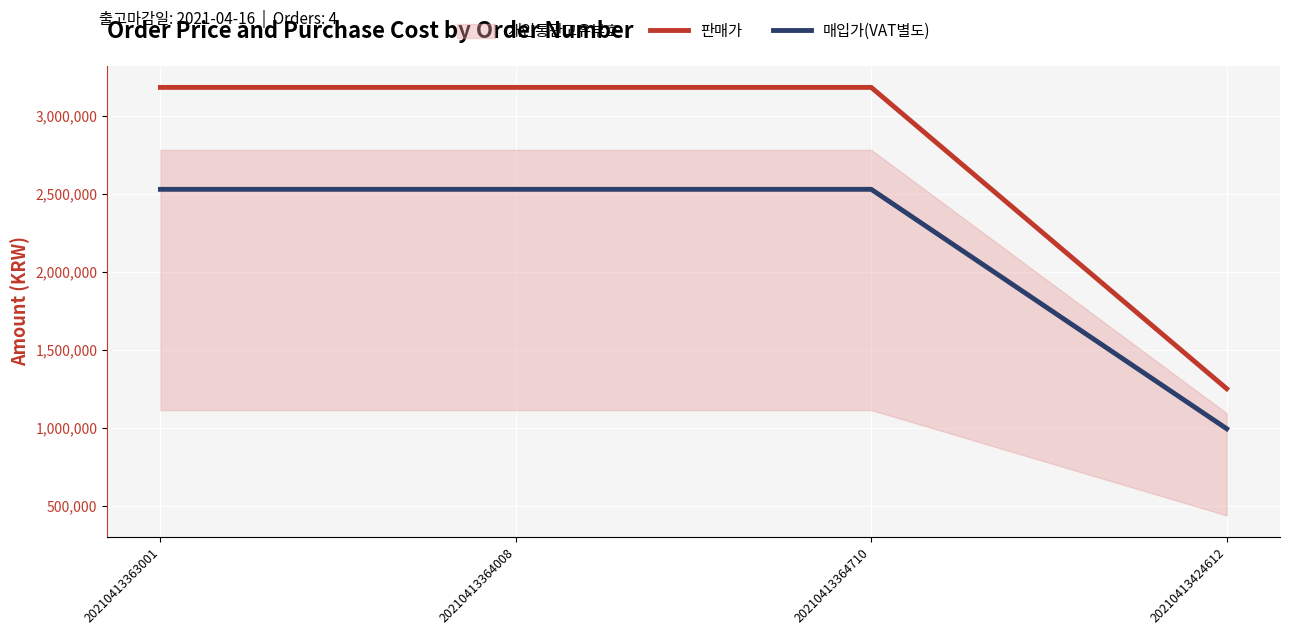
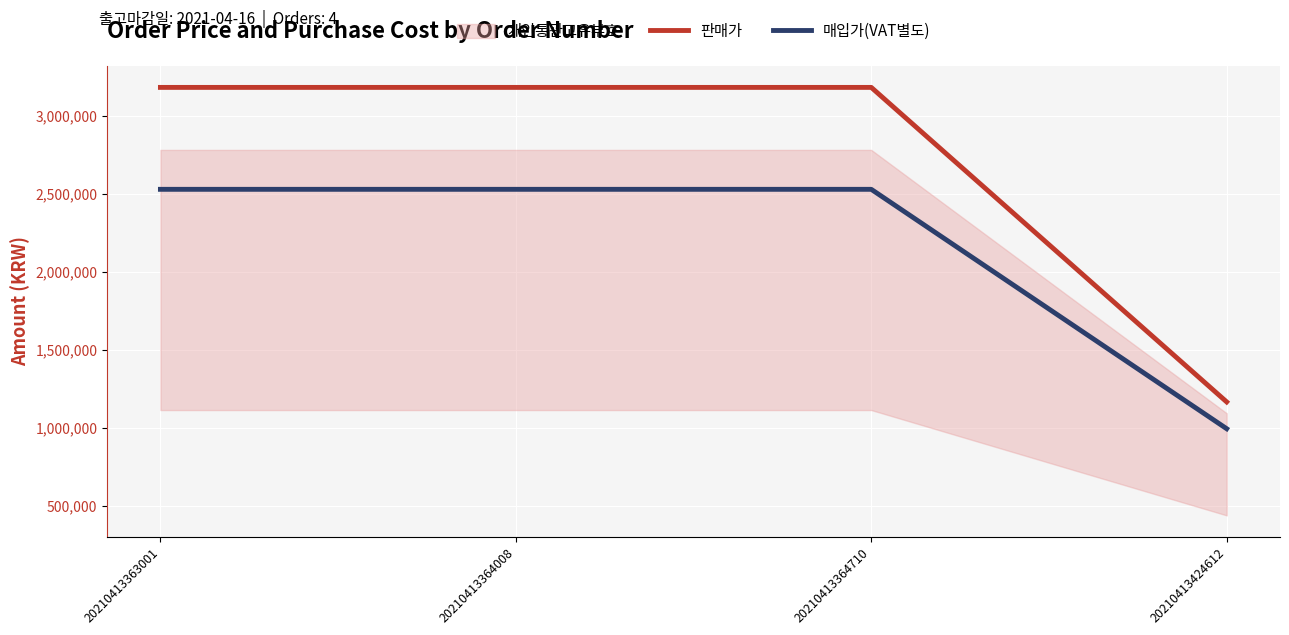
  {
    "판매가": {
      "20210413363001": "3,180,000",
      "20210413364008": "3,180,000",
      "20210413364710": "3,180,000",
-     "20210413424612": "1,250,000"
+     "20210413424612": "1,160,000"
    },
    "매입가(VAT별도)": {
      "20210413363001": "2,530,000",
      "20210413364008": "2,530,000",
      "20210413364710": "2,530,000",
      "20210413424612": "990,000"
    }
  }
